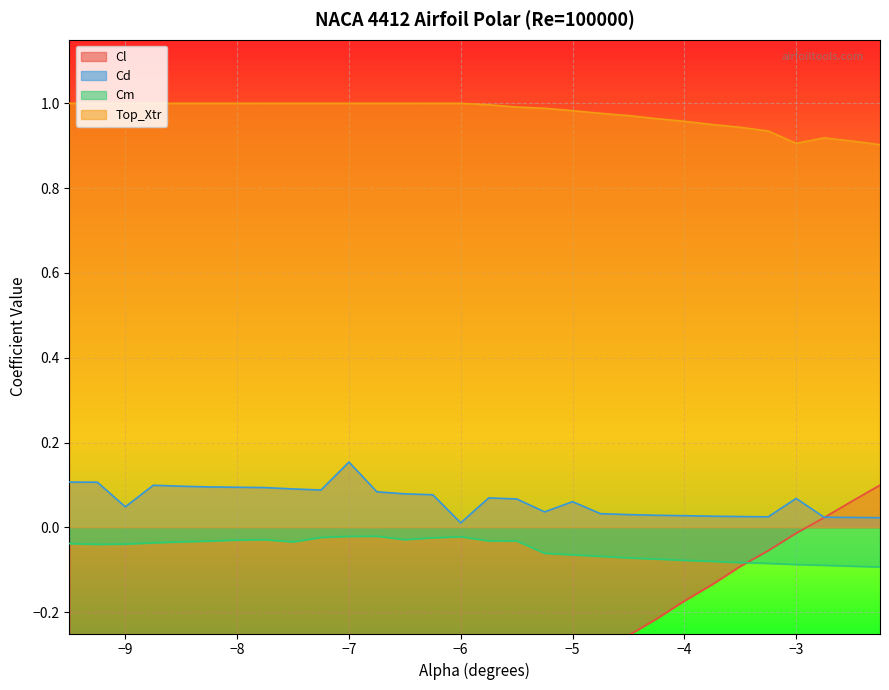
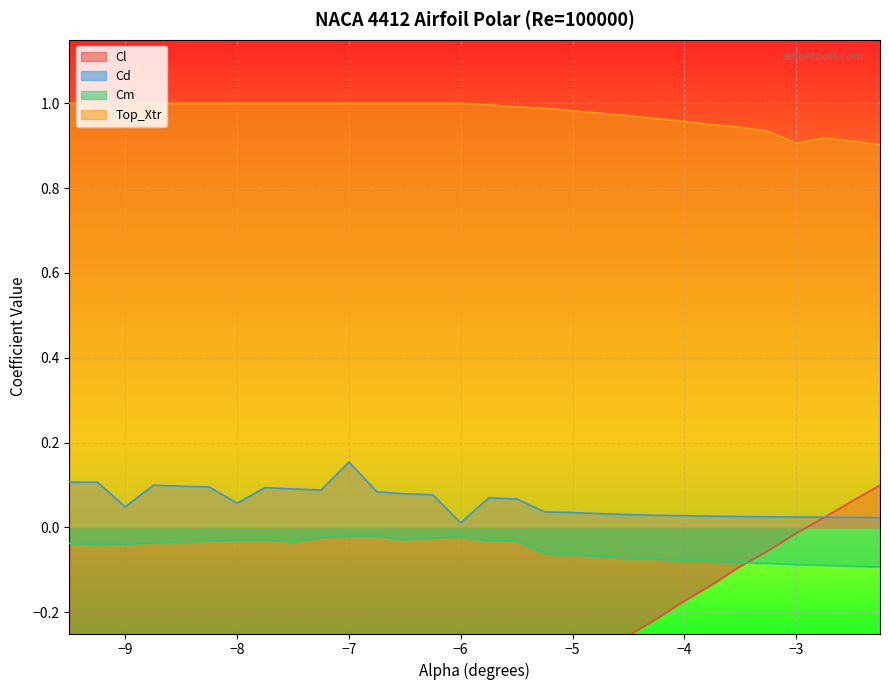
  {
    "Cd": {
      "−9": 0.05,
-     "−8": 0.09,
+     "−8": 0.06,
      "−7": 0.15,
      "−6": 0.01,
-     "−5": 0.06,
+     "−5": 0.04,
      "−4": 0.03,
-     "−3": 0.07
+     "−3": 0.02
    },
    "Top_Xtr": {
      "−8": 1.00,
      "−7": 1.00,
      "−6": 1.00,
      "−5": 0.98,
      "−4": 0.96,
      "−3": 0.91
    }
  }
